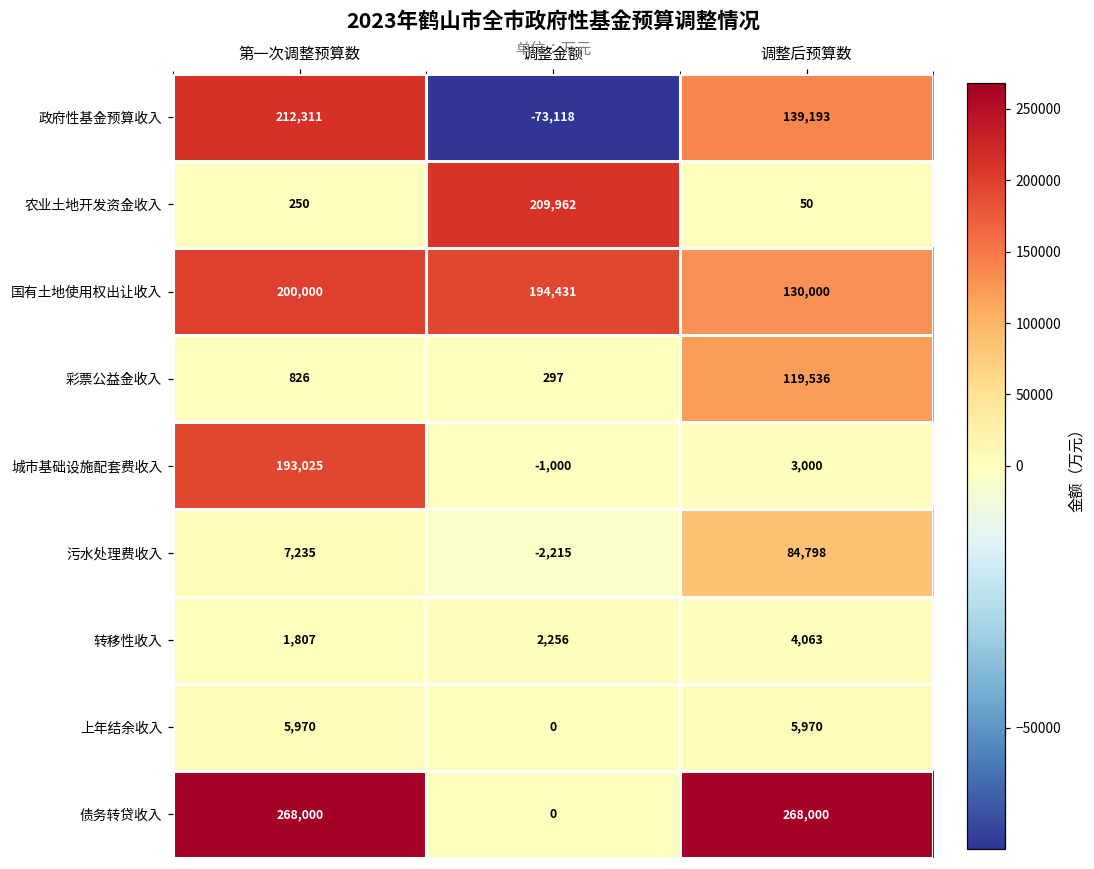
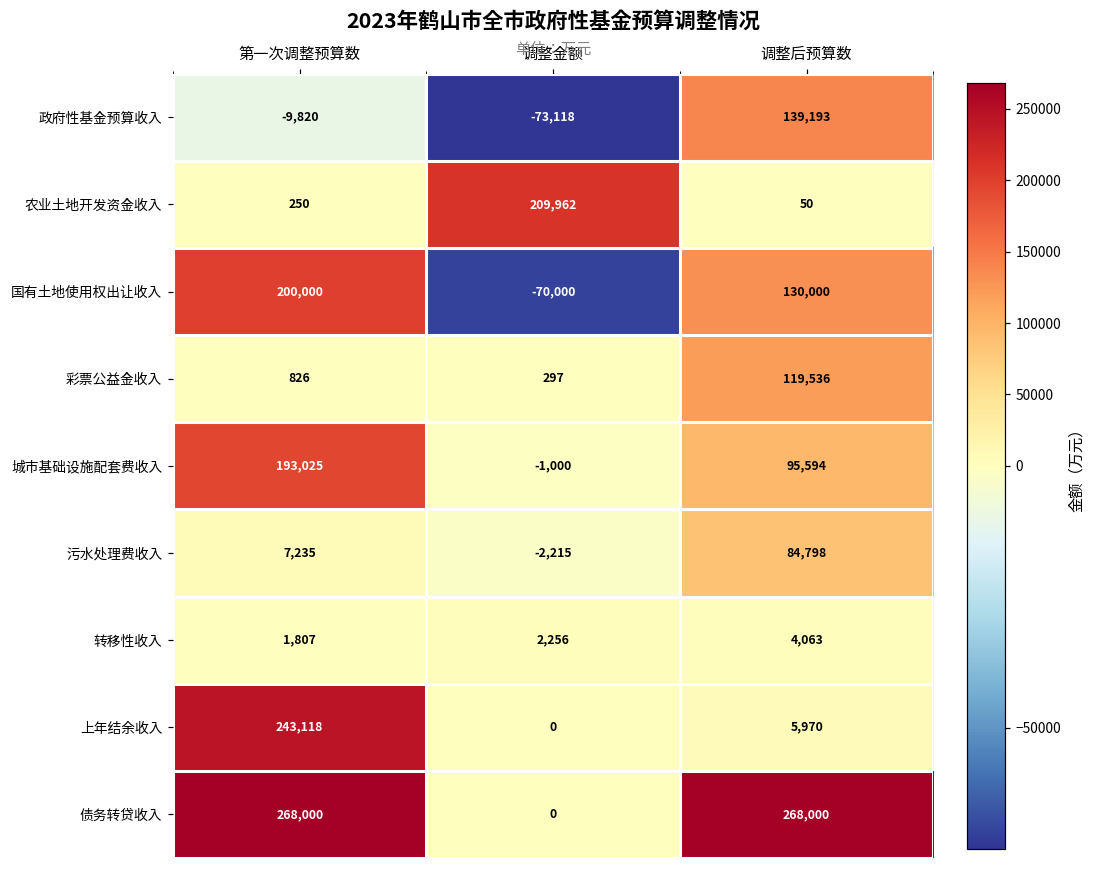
  {
    "政府性基金预算收入": {
-     "第一次调整预算数": "212,311",
+     "第一次调整预算数": "-9,820",
      "调整金额": "-73,118",
      "调整后预算数": "139,193"
    },
    "农业土地开发资金收入": {
      "第一次调整预算数": "250",
      "调整金额": "209,962",
      "调整后预算数": "50"
    },
    "国有土地使用权出让收入": {
      "第一次调整预算数": "200,000",
-     "调整金额": "194,431",
+     "调整金额": "-70,000",
      "调整后预算数": "130,000"
    },
    "彩票公益金收入": {
      "第一次调整预算数": "826",
      "调整金额": "297",
      "调整后预算数": "119,536"
    },
    "城市基础设施配套费收入": {
      "第一次调整预算数": "193,025",
      "调整金额": "-1,000",
-     "调整后预算数": "3,000"
+     "调整后预算数": "95,594"
    },
    "污水处理费收入": {
      "第一次调整预算数": "7,235",
      "调整金额": "-2,215",
      "调整后预算数": "84,798"
    },
    "转移性收入": {
      "第一次调整预算数": "1,807",
      "调整金额": "2,256",
      "调整后预算数": "4,063"
    },
    "上年结余收入": {
-     "第一次调整预算数": "5,970",
+     "第一次调整预算数": "243,118",
      "调整金额": "0",
      "调整后预算数": "5,970"
    },
    "债务转贷收入": {
      "第一次调整预算数": "268,000",
      "调整金额": "0",
      "调整后预算数": "268,000"
    }
  }
